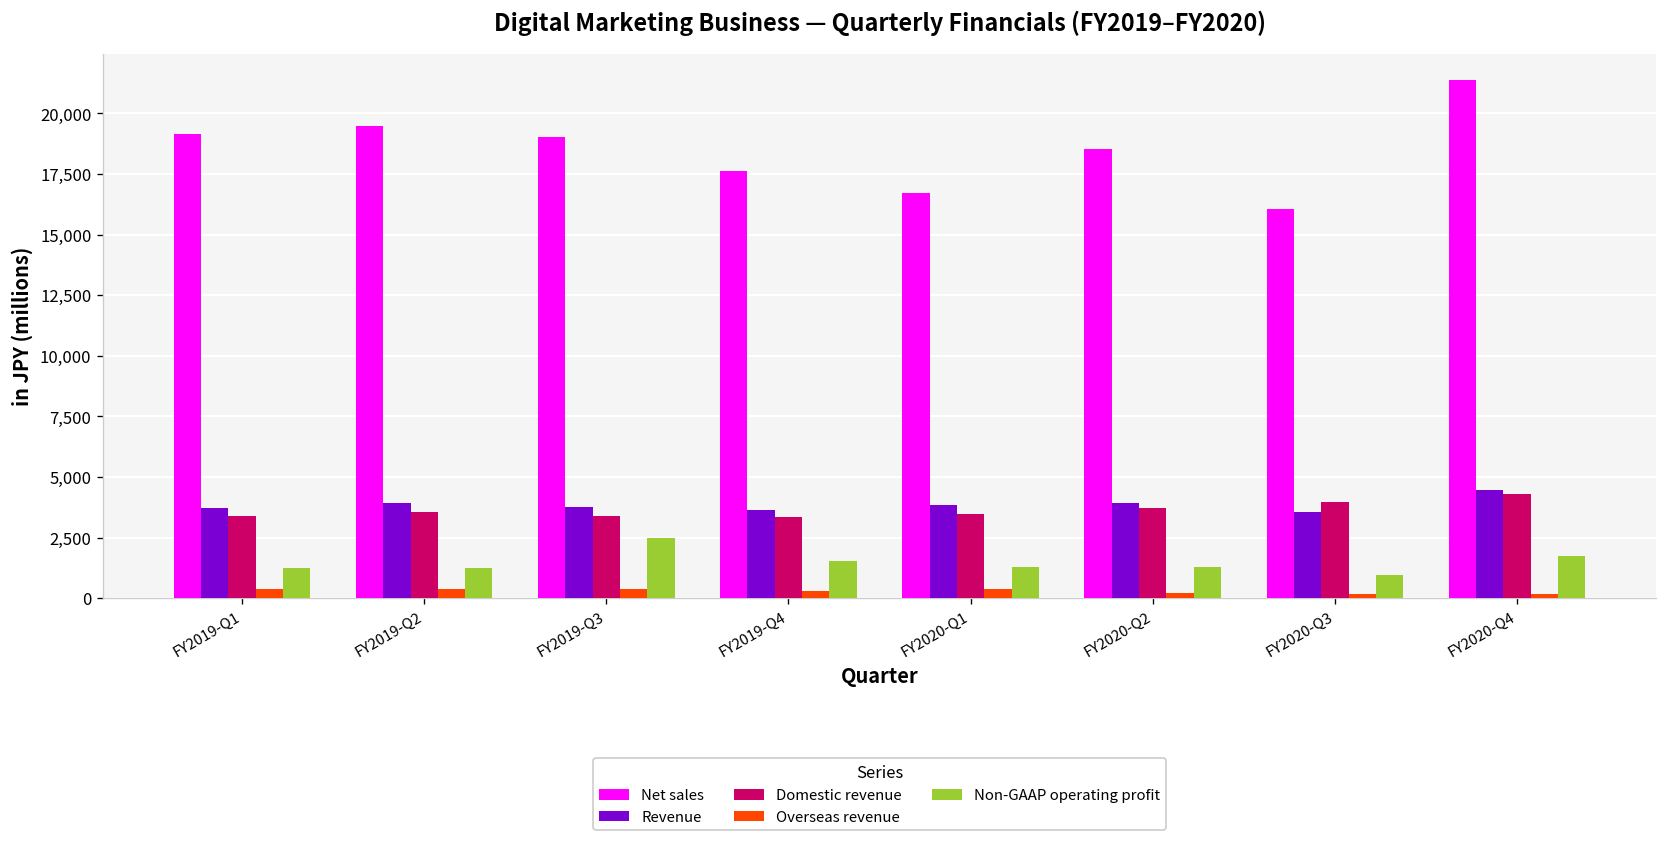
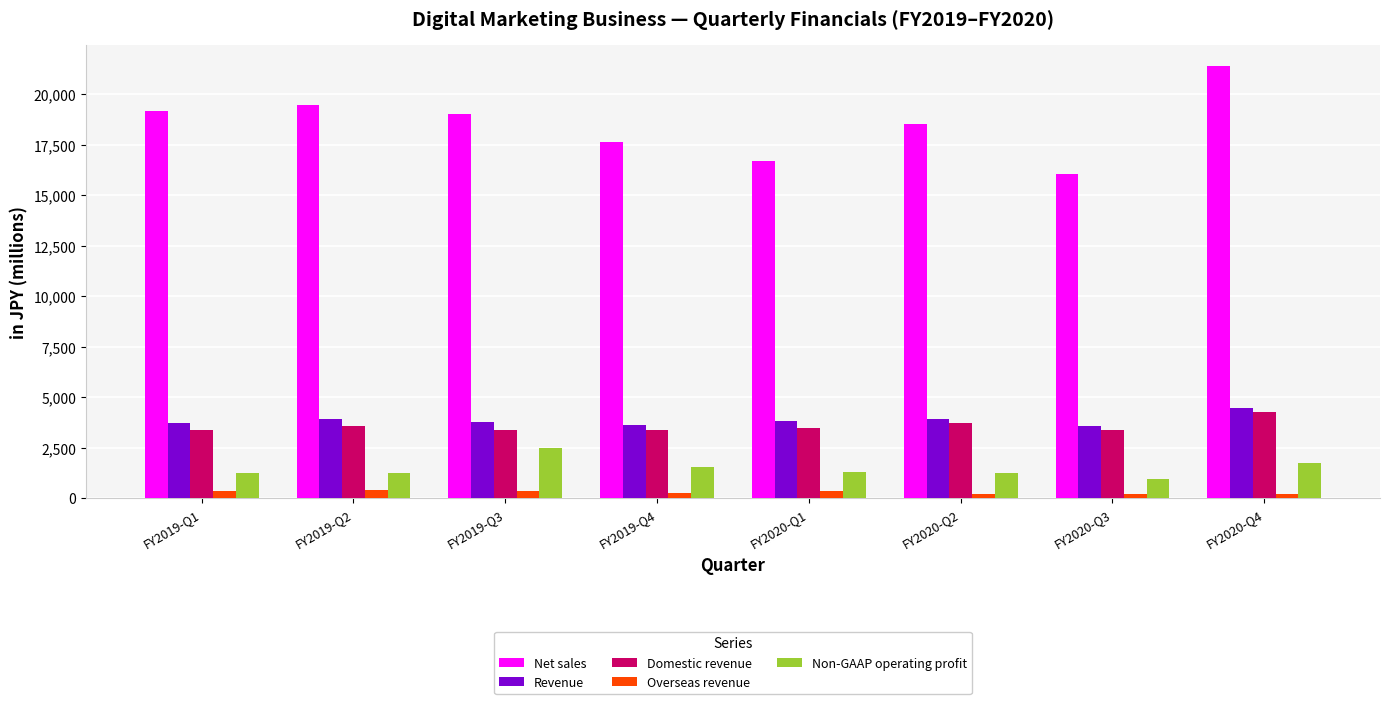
  {
    "Net sales": {
      "FY2019-Q1": "19,200",
      "FY2019-Q2": "19,500",
      "FY2019-Q3": "19,000",
      "FY2019-Q4": "17,600",
      "FY2020-Q1": "16,700",
      "FY2020-Q2": "18,500",
      "FY2020-Q3": "16,000",
      "FY2020-Q4": "21,400"
    },
    "Revenue": {
      "FY2019-Q1": "3,700",
      "FY2019-Q2": "3,900",
      "FY2019-Q3": "3,800",
      "FY2019-Q4": "3,600",
      "FY2020-Q1": "3,800",
      "FY2020-Q2": "3,900",
      "FY2020-Q3": "3,600",
      "FY2020-Q4": "4,500"
    },
    "Domestic revenue": {
      "FY2019-Q1": "3,400",
      "FY2019-Q2": "3,600",
      "FY2019-Q3": "3,400",
      "FY2019-Q4": "3,400",
      "FY2020-Q1": "3,500",
      "FY2020-Q2": "3,700",
-     "FY2020-Q3": "4,000",
+     "FY2020-Q3": "3,400",
      "FY2020-Q4": "4,300"
    },
    "Overseas revenue": {
      "FY2019-Q1": "400",
      "FY2019-Q2": "400",
      "FY2019-Q3": "400",
      "FY2019-Q4": "300",
      "FY2020-Q1": "400",
      "FY2020-Q2": "200",
      "FY2020-Q3": "200",
      "FY2020-Q4": "200"
    },
    "Non-GAAP operating profit": {
      "FY2019-Q1": "1,200",
      "FY2019-Q2": "1,200",
      "FY2019-Q3": "2,500",
      "FY2019-Q4": "1,600",
      "FY2020-Q1": "1,300",
      "FY2020-Q2": "1,300",
      "FY2020-Q3": "900",
      "FY2020-Q4": "1,700"
    }
  }
